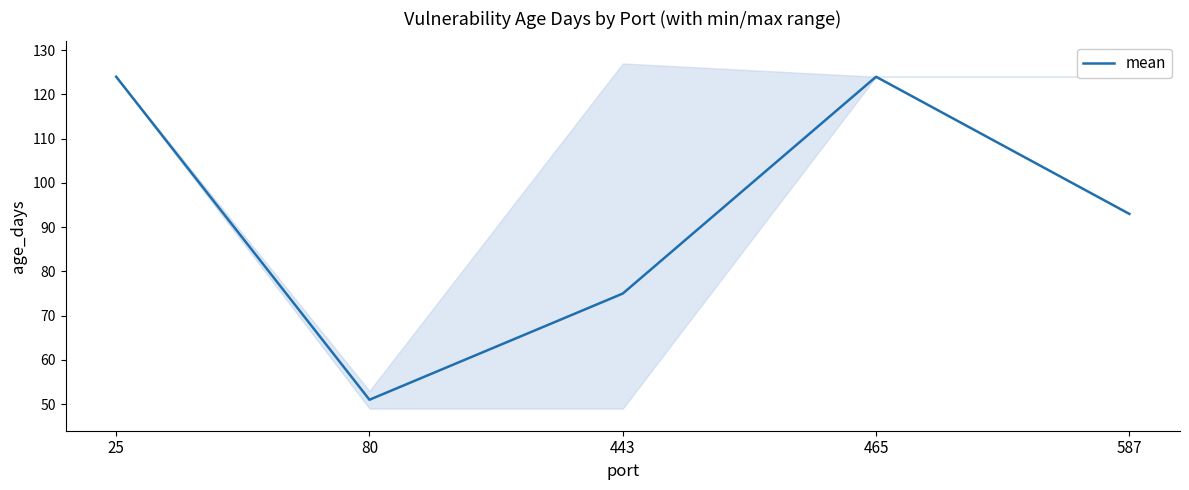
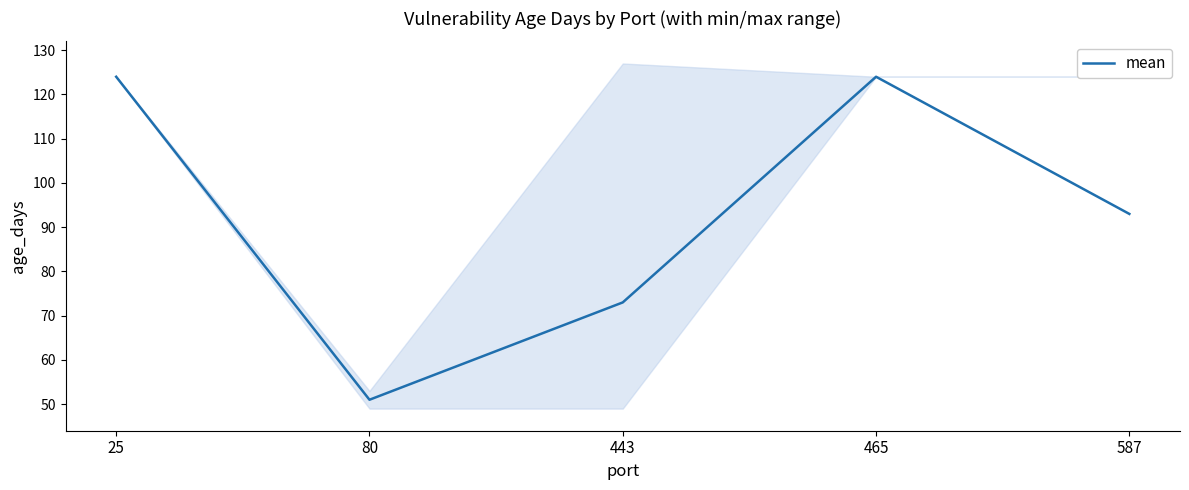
  {
    "mean": {
      "80": 51,
-     "443": 75,
+     "443": 73,
      "587": 93
    }
  }
